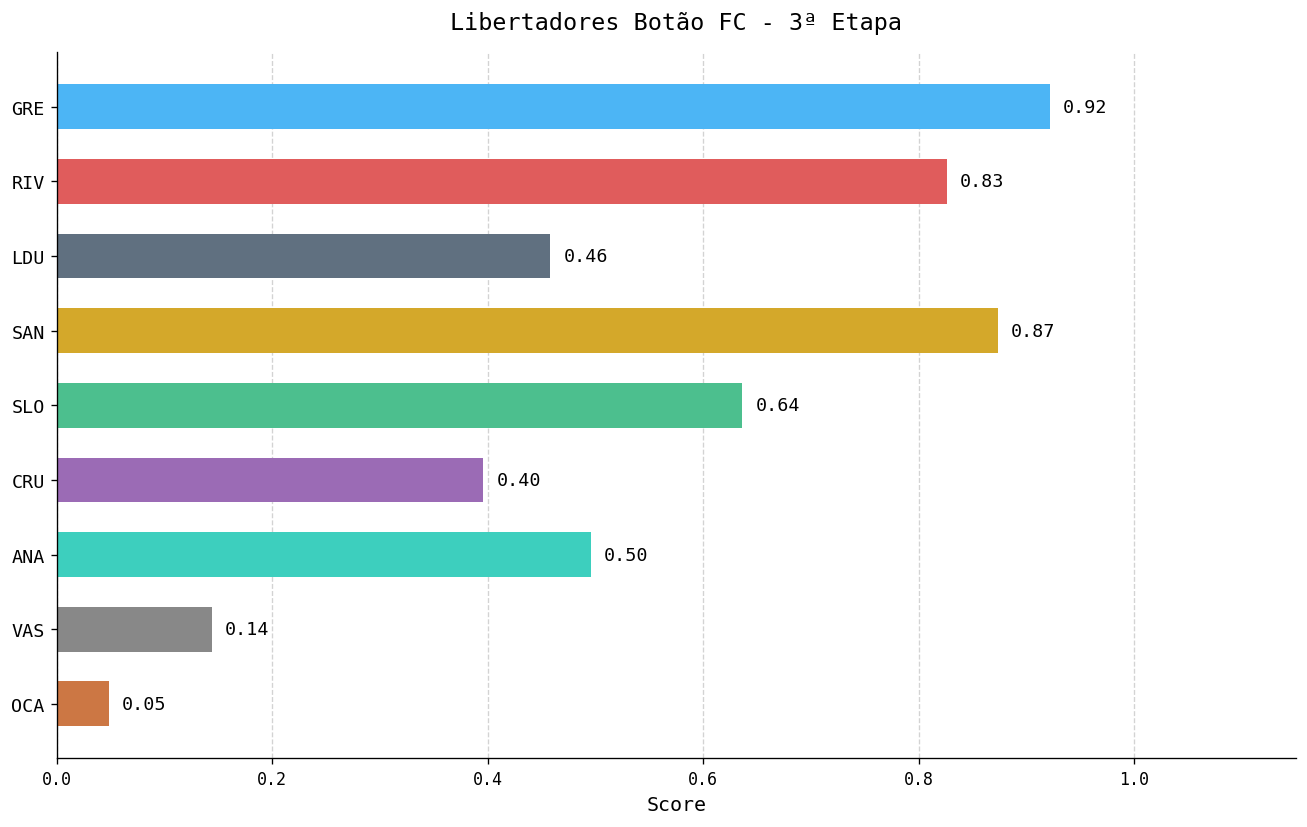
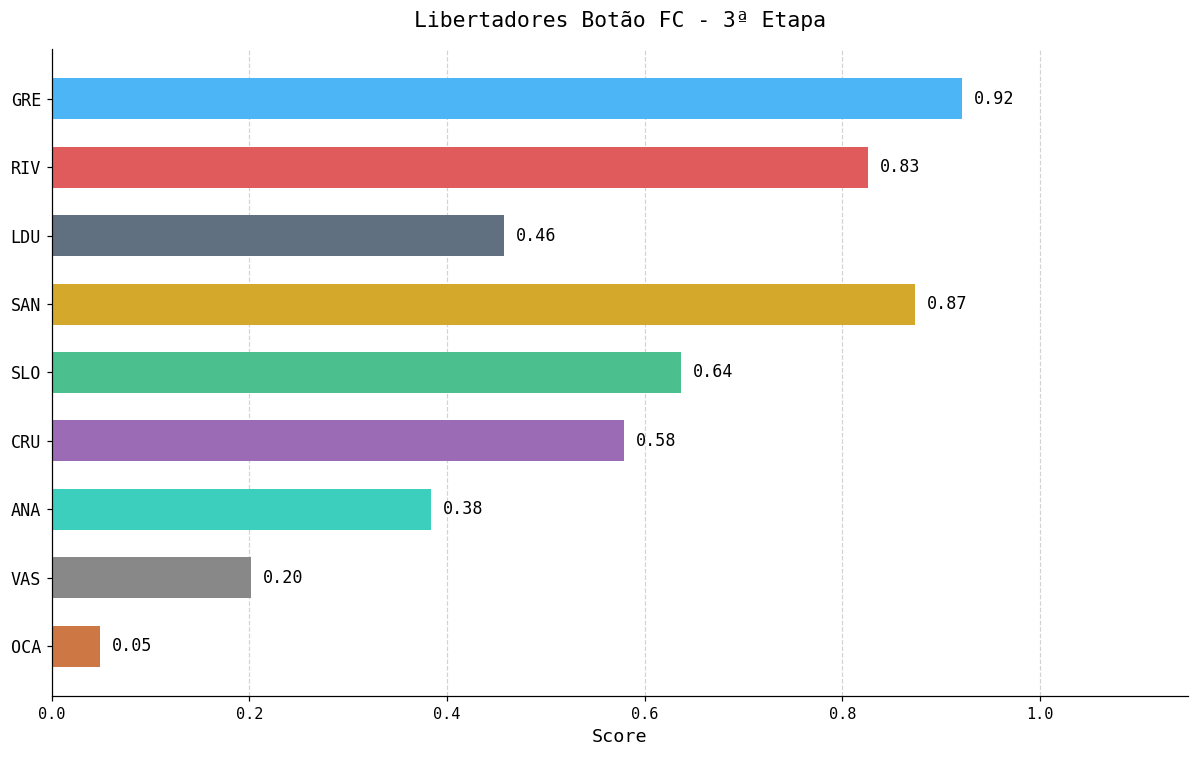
  {
    "GRE": 0.92,
    "RIV": 0.83,
    "LDU": 0.46,
    "SAN": 0.87,
    "SLO": 0.64,
-   "CRU": 0.40,
-   "ANA": 0.50,
-   "VAS": 0.14,
+   "CRU": 0.58,
+   "ANA": 0.38,
+   "VAS": 0.20,
    "OCA": 0.05
  }
